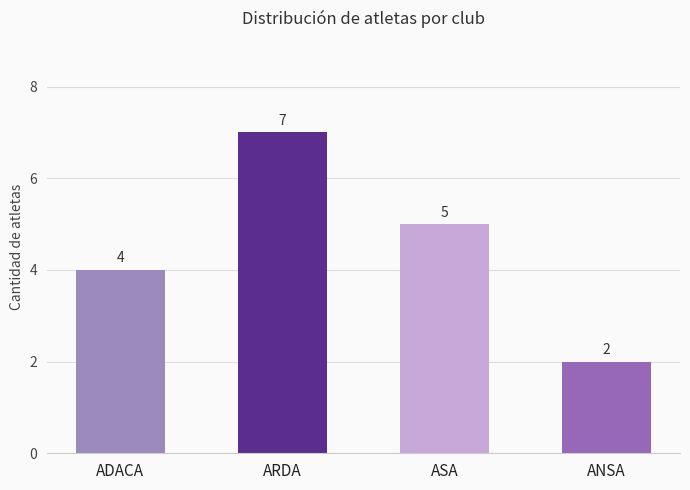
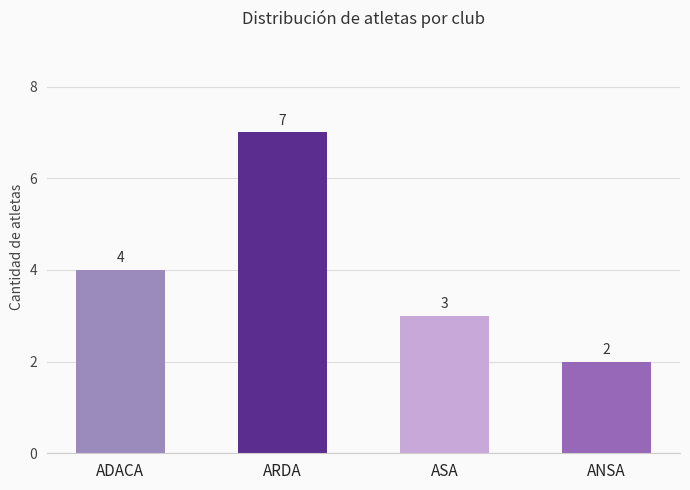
  {
    "ADACA": 4,
    "ARDA": 7,
-   "ASA": 5,
+   "ASA": 3,
    "ANSA": 2
  }
